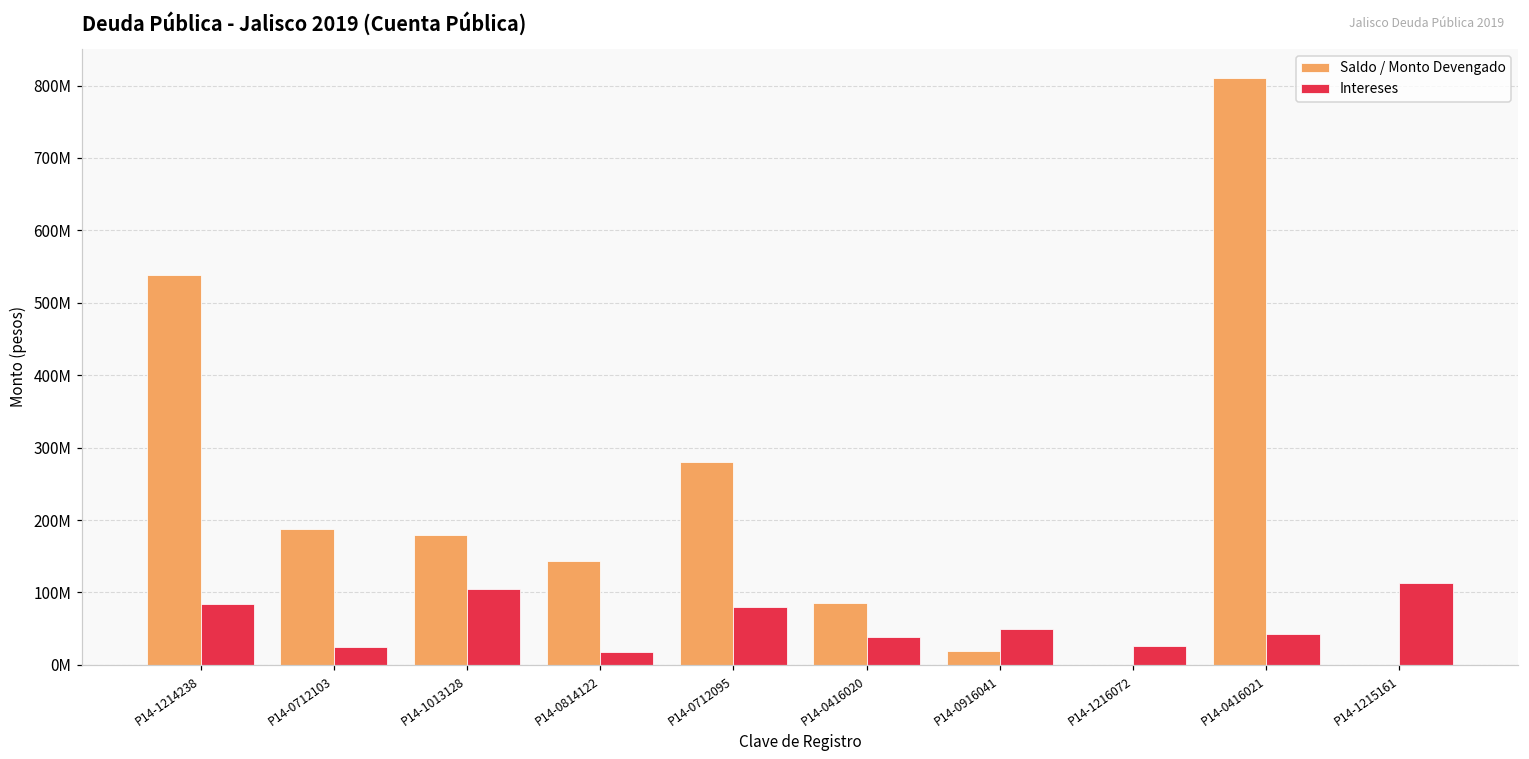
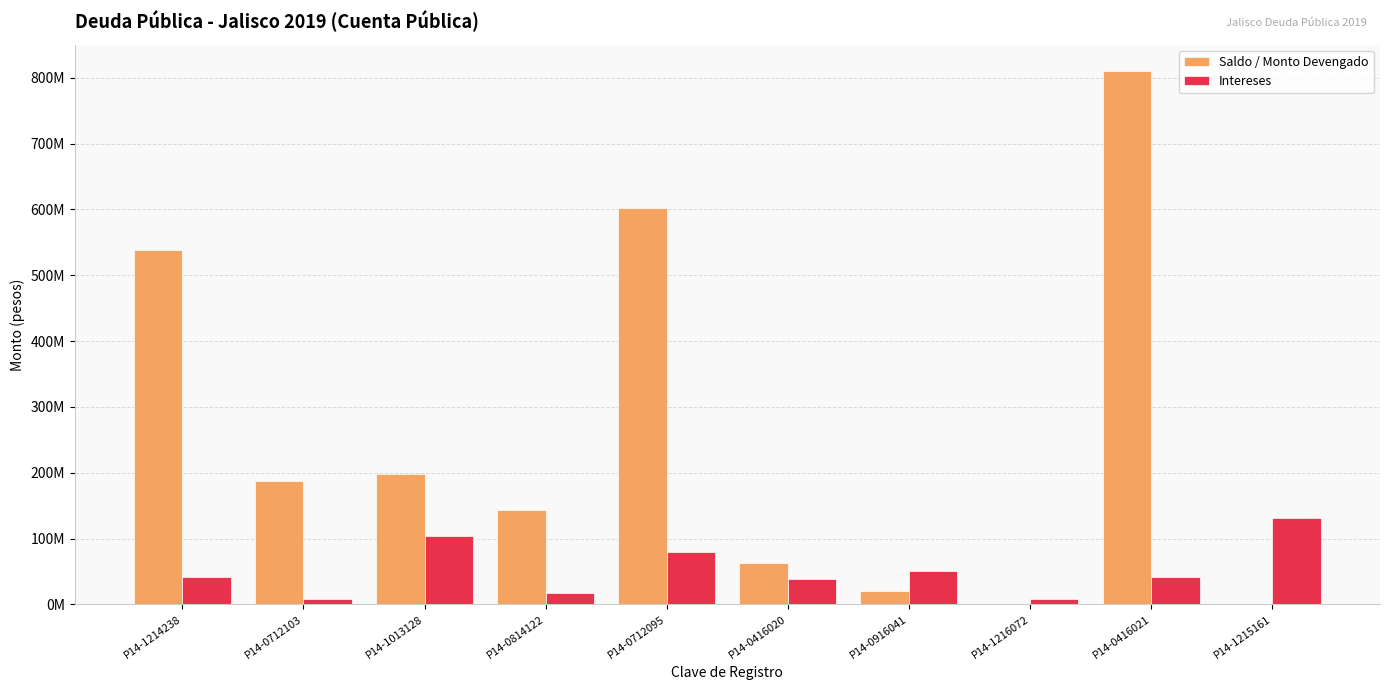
  {
    "Saldo / Monto Devengado": {
      "P14-1214238": 540000000,
      "P14-0712103": 190000000,
-     "P14-1013128": 180000000,
+     "P14-1013128": 200000000,
      "P14-0814122": 140000000,
-     "P14-0712095": 280000000,
-     "P14-0416020": 90000000,
+     "P14-0712095": 600000000,
+     "P14-0416020": 60000000,
      "P14-0916041": 20000000,
      "P14-1216072": 0,
      "P14-0416021": 810000000,
      "P14-1215161": 0
    },
    "Intereses": {
-     "P14-1214238": 80000000,
-     "P14-0712103": 30000000,
+     "P14-1214238": 40000000,
+     "P14-0712103": 10000000,
      "P14-1013128": 100000000,
      "P14-0814122": 20000000,
      "P14-0712095": 80000000,
      "P14-0416020": 40000000,
      "P14-0916041": 50000000,
-     "P14-1216072": 30000000,
+     "P14-1216072": 10000000,
      "P14-0416021": 40000000,
-     "P14-1215161": 110000000
+     "P14-1215161": 130000000
    }
  }
